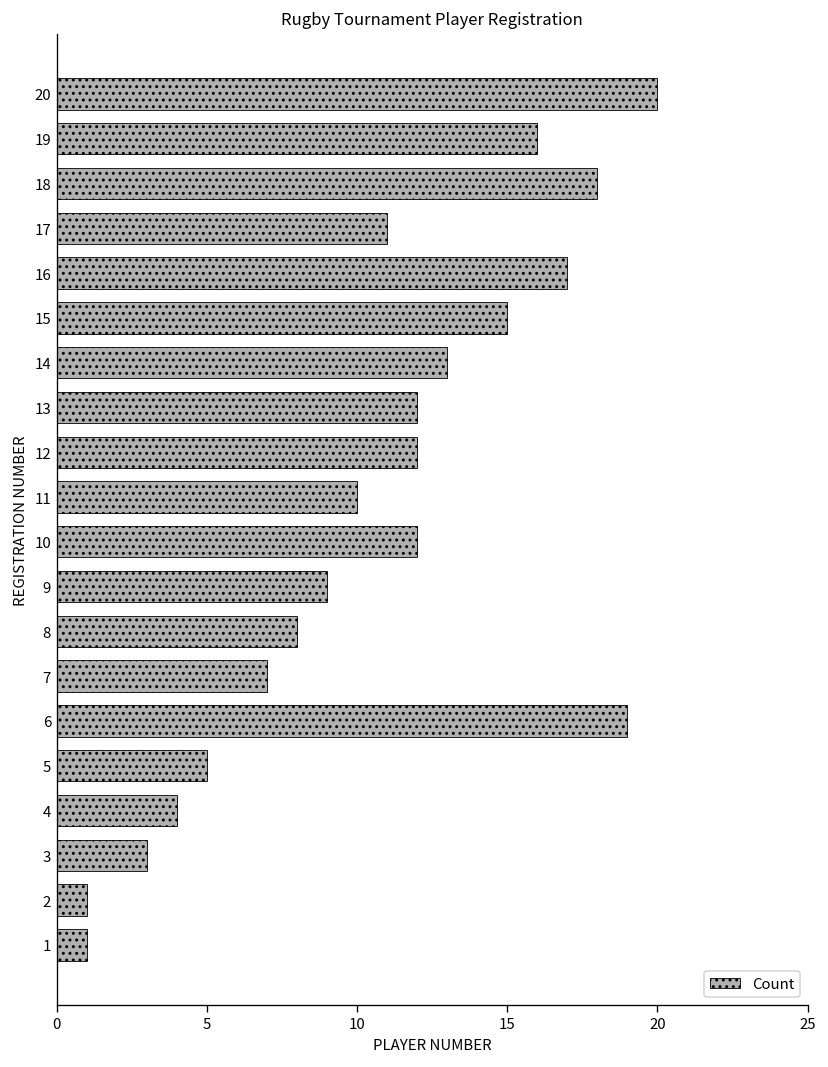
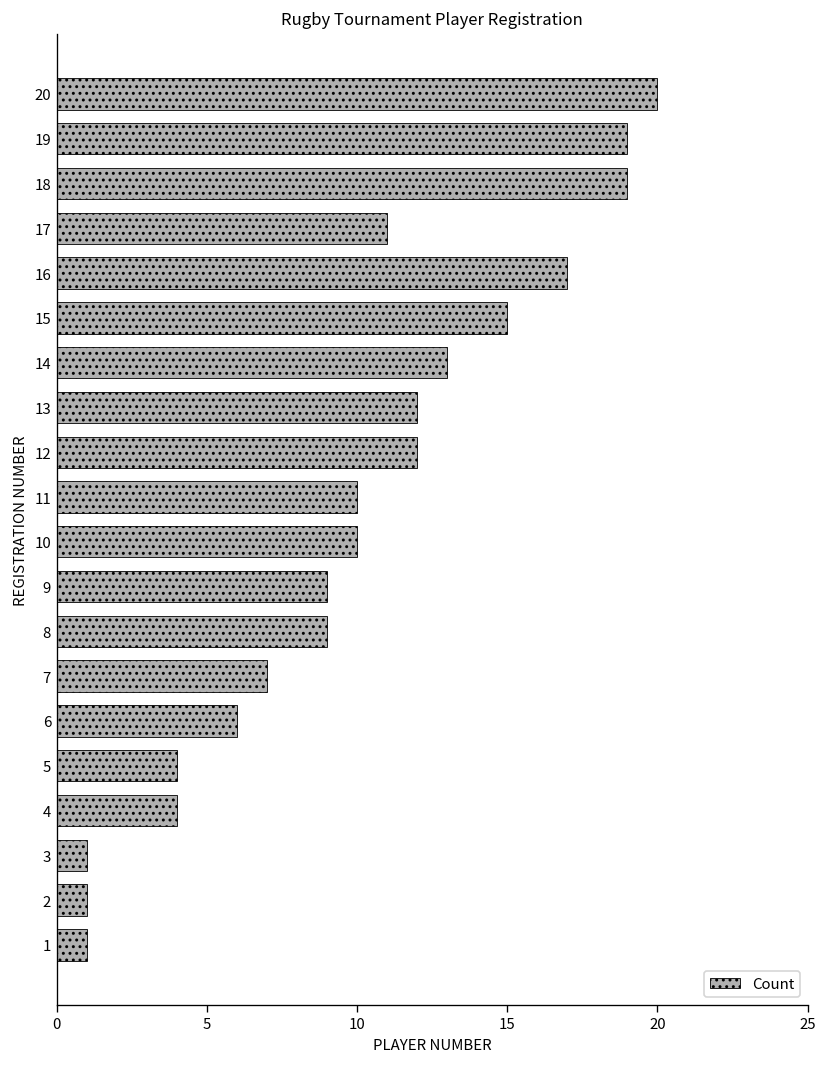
  {
    "20": 20,
-   "19": 16,
-   "18": 18,
+   "19": 19,
+   "18": 19,
    "17": 11,
    "16": 17,
    "15": 15,
    "14": 13,
    "13": 12,
    "12": 12,
    "11": 10,
-   "10": 12,
+   "10": 10,
    "9": 9,
-   "8": 8,
+   "8": 9,
    "7": 7,
-   "6": 19,
-   "5": 5,
+   "6": 6,
+   "5": 4,
    "4": 4,
-   "3": 3,
+   "3": 1,
    "2": 1,
    "1": 1
  }
